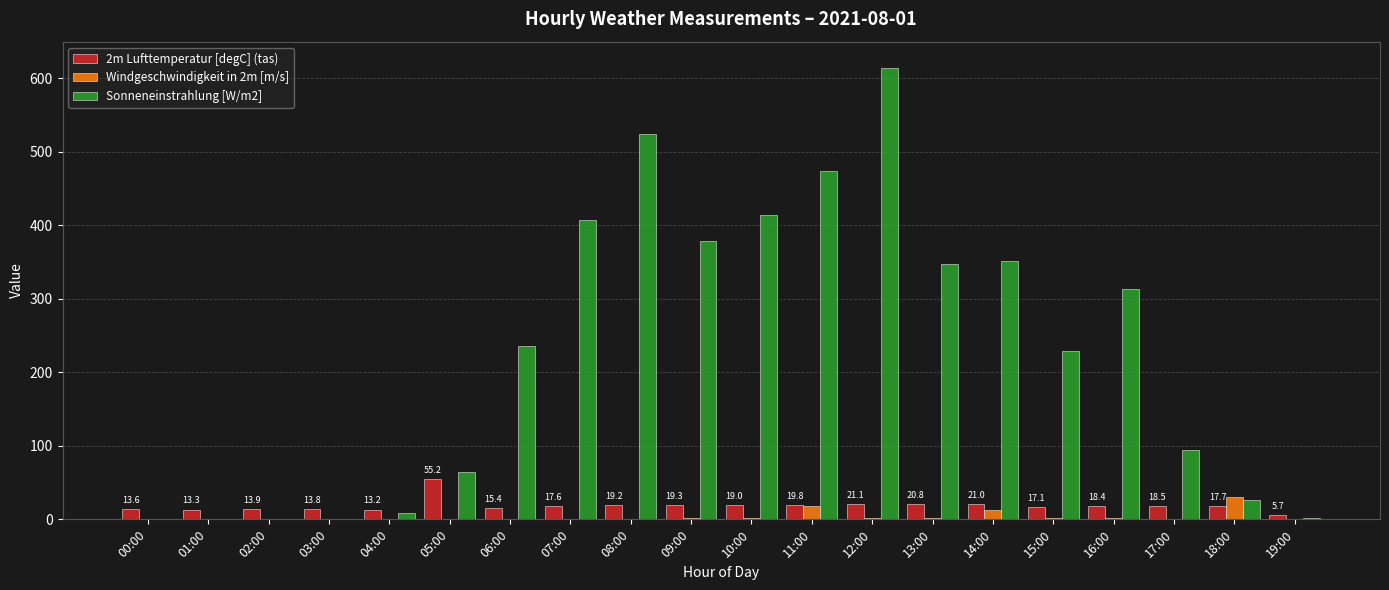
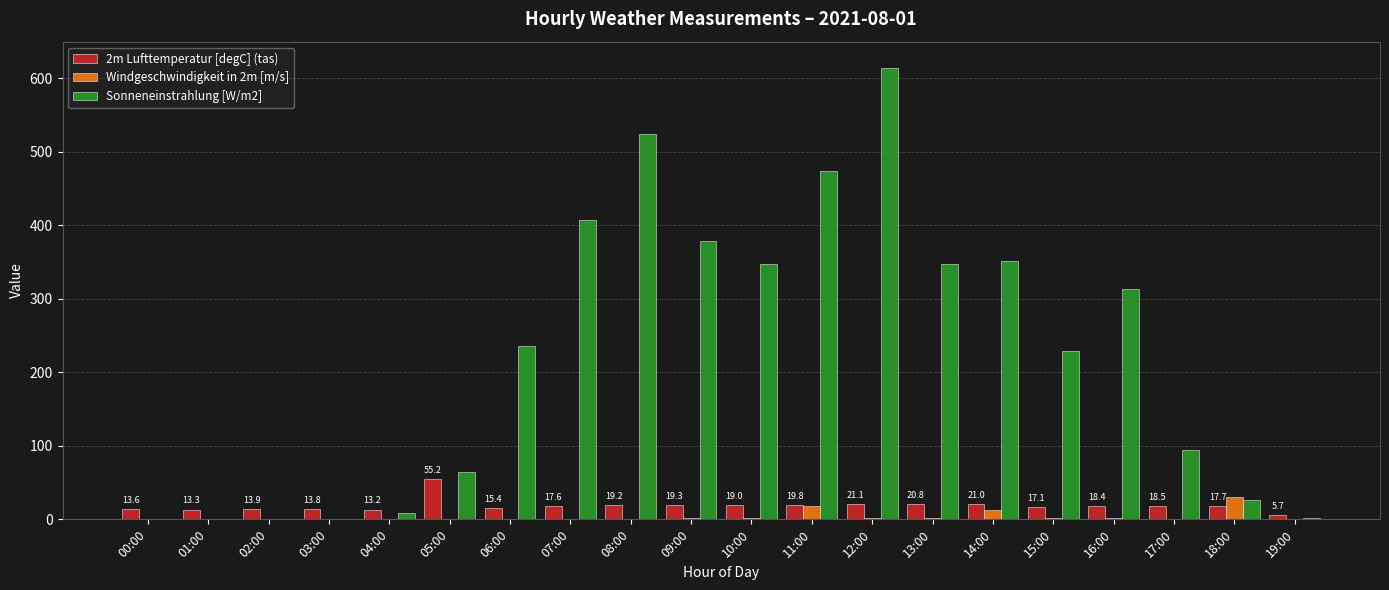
  {
    "2m Lufttemperatur [degC] (tas)": {
      "00:00": 13.6,
      "01:00": 13.3,
      "02:00": 13.9,
      "03:00": 13.8,
      "04:00": 13.2,
      "05:00": 55.2,
      "06:00": 15.4,
      "07:00": 17.6,
      "08:00": 19.2,
      "09:00": 19.3,
      "10:00": 19.0,
      "11:00": 19.8,
      "12:00": 21.1,
      "13:00": 20.8,
      "14:00": 21.0,
      "15:00": 17.1,
      "16:00": 18.4,
      "17:00": 18.5,
      "18:00": 17.7,
      "19:00": 5.7
    },
    "Windgeschwindigkeit in 2m [m/s]": {
      "11:00": 20,
      "14:00": 10,
      "18:00": 30
    },
    "Sonneneinstrahlung [W/m2]": {
      "00:00": 0,
      "01:00": 0,
      "02:00": 0,
      "03:00": 0,
      "04:00": 10,
      "05:00": 60,
      "06:00": 240,
      "07:00": 410,
      "08:00": 520,
      "09:00": 380,
-     "10:00": 410,
+     "10:00": 350,
      "11:00": 470,
      "12:00": 610,
      "13:00": 350,
      "14:00": 350,
      "15:00": 230,
      "16:00": 310,
      "17:00": 90,
      "18:00": 30
    }
  }
